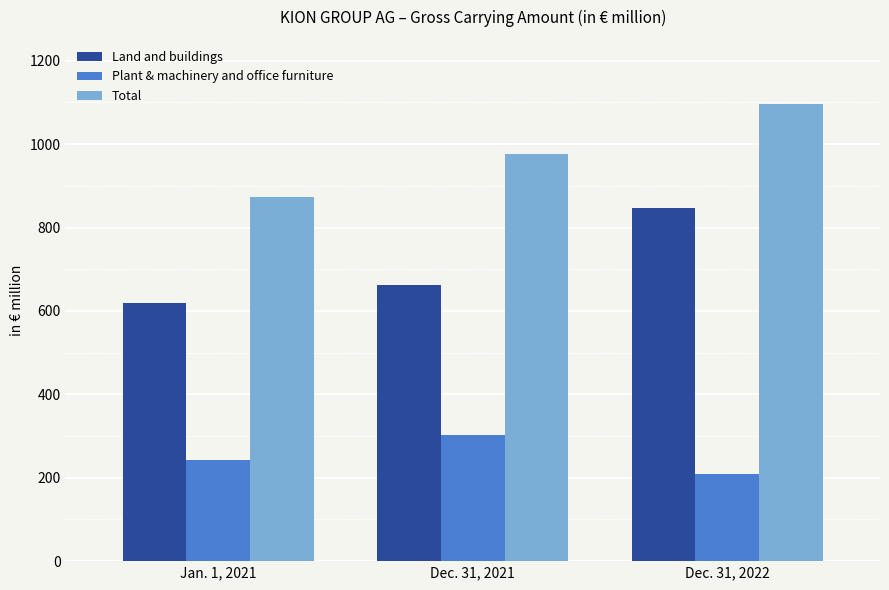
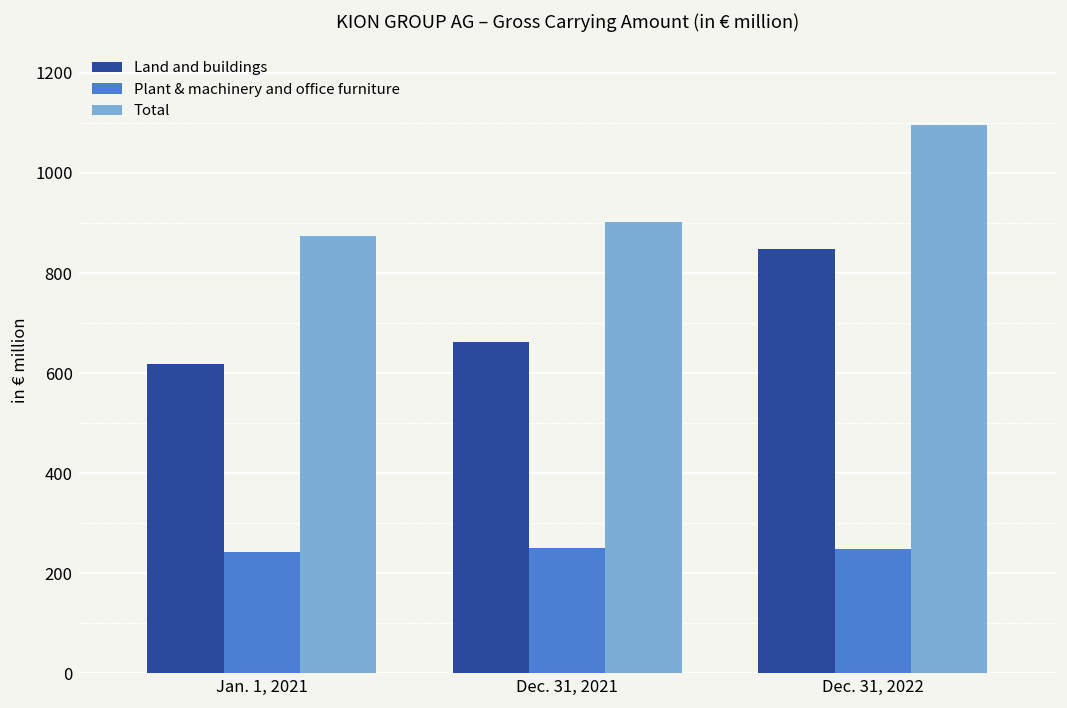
  {
    "Land and buildings": {
      "Jan. 1, 2021": 620,
      "Dec. 31, 2021": 660,
      "Dec. 31, 2022": 850
    },
    "Plant & machinery and office furniture": {
      "Jan. 1, 2021": 240,
-     "Dec. 31, 2021": 300,
-     "Dec. 31, 2022": 210
+     "Dec. 31, 2021": 250,
+     "Dec. 31, 2022": 250
    },
    "Total": {
      "Jan. 1, 2021": 870,
-     "Dec. 31, 2021": 980,
+     "Dec. 31, 2021": 900,
      "Dec. 31, 2022": 1100
    }
  }
